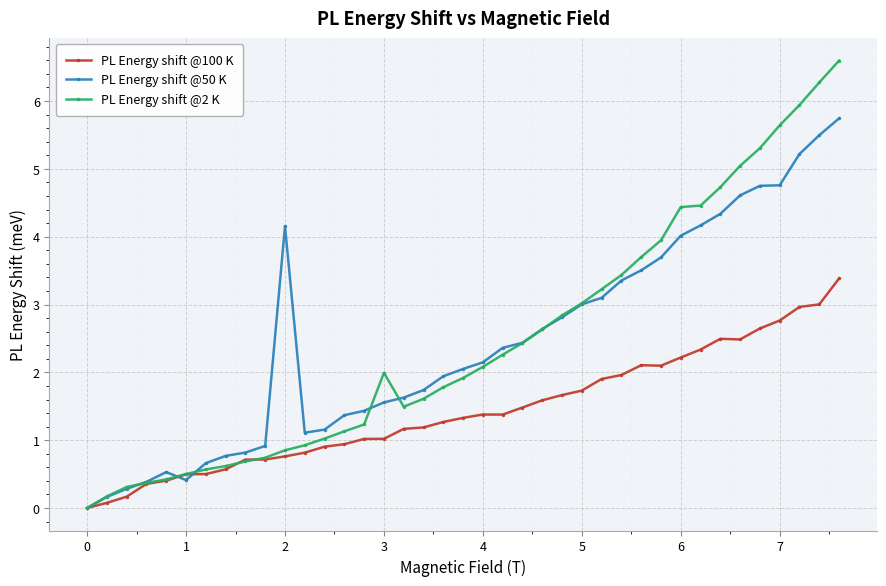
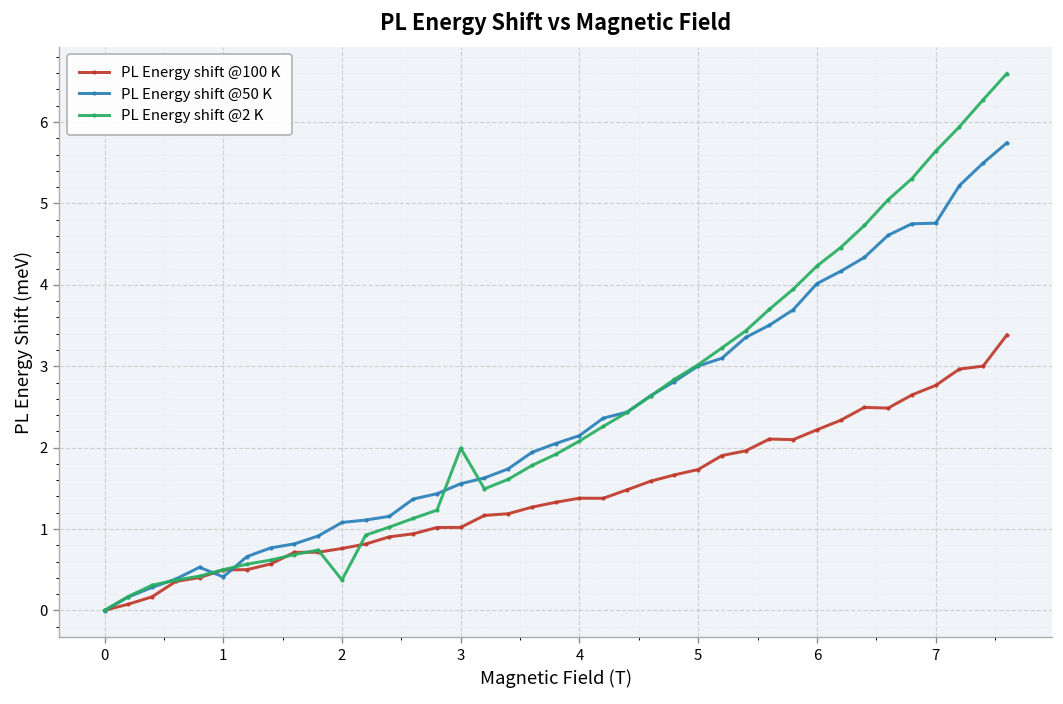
  {
    "PL Energy shift @100 K": {
      "2": 0.8,
      "3": 1.0,
      "4": 1.4,
      "5": 1.7,
      "6": 2.2,
      "7": 2.8
    },
    "PL Energy shift @50 K": {
      "1": 0.4,
-     "2": 4.2,
+     "2": 1.1,
      "3": 1.6,
      "4": 2.1,
      "6": 4.0,
      "7": 4.8
    },
    "PL Energy shift @2 K": {
-     "2": 0.9,
+     "2": 0.4,
      "3": 2.0,
      "4": 2.1,
-     "6": 4.4,
+     "6": 4.2,
      "7": 5.6
    }
  }
